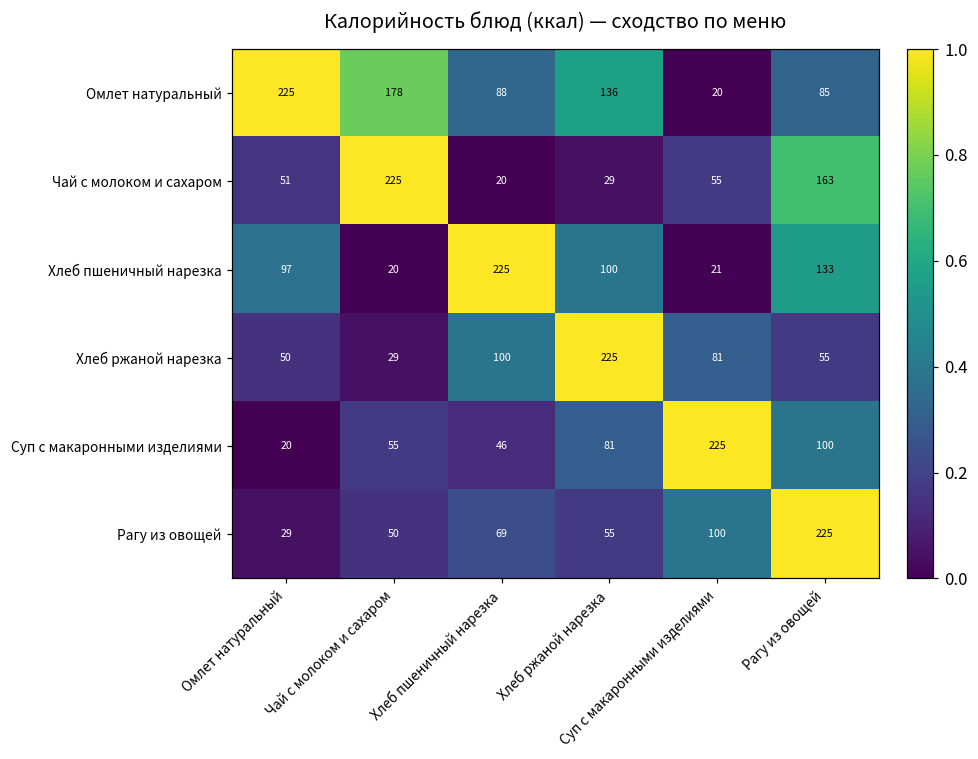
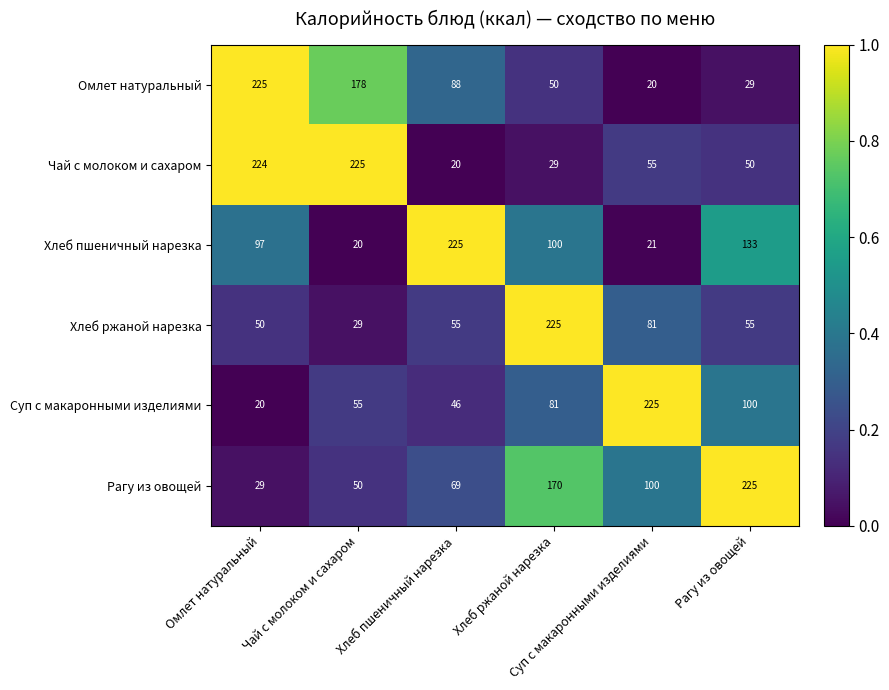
  {
    "Омлет натуральный": {
      "Омлет натуральный": 225,
      "Чай с молоком и сахаром": 178,
      "Хлеб пшеничный нарезка": 88,
-     "Хлеб ржаной нарезка": 136,
+     "Хлеб ржаной нарезка": 50,
      "Суп с макаронными изделиями": 20,
-     "Рагу из овощей": 85
+     "Рагу из овощей": 29
    },
    "Чай с молоком и сахаром": {
-     "Омлет натуральный": 51,
+     "Омлет натуральный": 224,
      "Чай с молоком и сахаром": 225,
      "Хлеб пшеничный нарезка": 20,
      "Хлеб ржаной нарезка": 29,
      "Суп с макаронными изделиями": 55,
-     "Рагу из овощей": 163
+     "Рагу из овощей": 50
    },
    "Хлеб пшеничный нарезка": {
      "Омлет натуральный": 97,
      "Чай с молоком и сахаром": 20,
      "Хлеб пшеничный нарезка": 225,
      "Хлеб ржаной нарезка": 100,
      "Суп с макаронными изделиями": 21,
      "Рагу из овощей": 133
    },
    "Хлеб ржаной нарезка": {
      "Омлет натуральный": 50,
      "Чай с молоком и сахаром": 29,
-     "Хлеб пшеничный нарезка": 100,
+     "Хлеб пшеничный нарезка": 55,
      "Хлеб ржаной нарезка": 225,
      "Суп с макаронными изделиями": 81,
      "Рагу из овощей": 55
    },
    "Суп с макаронными изделиями": {
      "Омлет натуральный": 20,
      "Чай с молоком и сахаром": 55,
      "Хлеб пшеничный нарезка": 46,
      "Хлеб ржаной нарезка": 81,
      "Суп с макаронными изделиями": 225,
      "Рагу из овощей": 100
    },
    "Рагу из овощей": {
      "Омлет натуральный": 29,
      "Чай с молоком и сахаром": 50,
      "Хлеб пшеничный нарезка": 69,
-     "Хлеб ржаной нарезка": 55,
+     "Хлеб ржаной нарезка": 170,
      "Суп с макаронными изделиями": 100,
      "Рагу из овощей": 225
    }
  }
